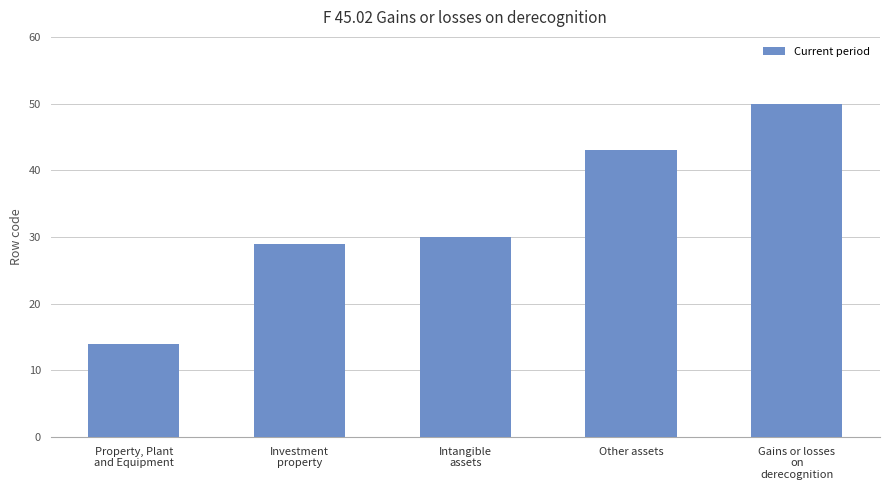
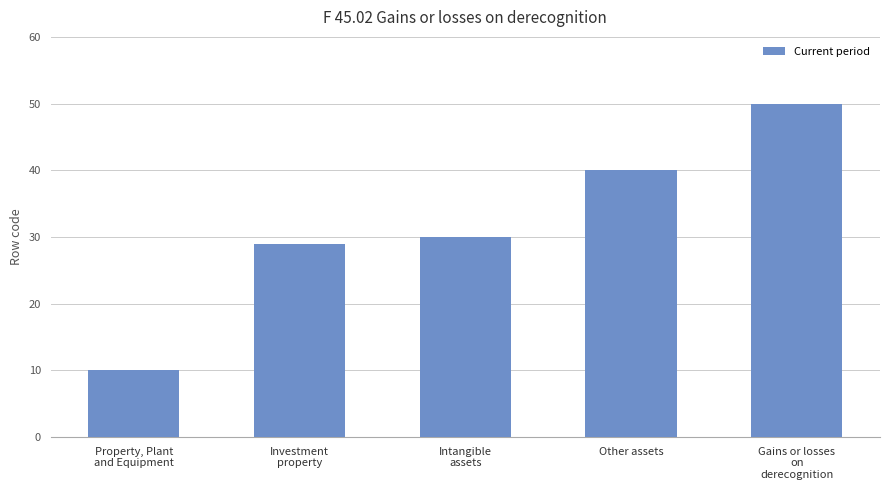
  {
-   "Property, Plant and Equipment": 14,
+   "Property, Plant and Equipment": 10,
    "Investment property": 29,
    "Intangible assets": 30,
-   "Other assets": 43,
+   "Other assets": 40,
    "Gains or losses on derecognition": 50
  }
